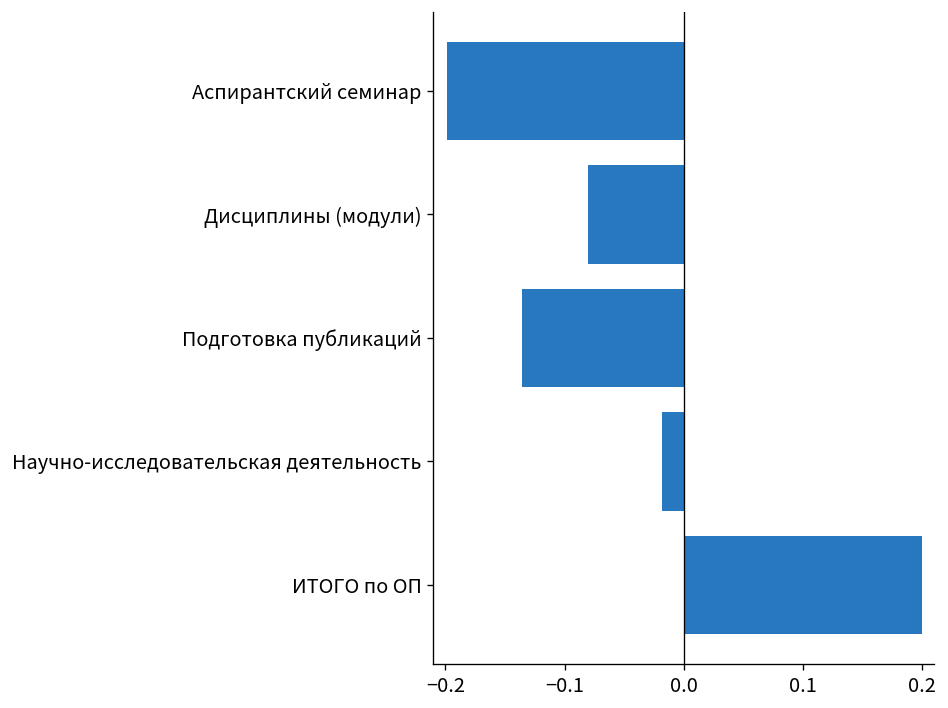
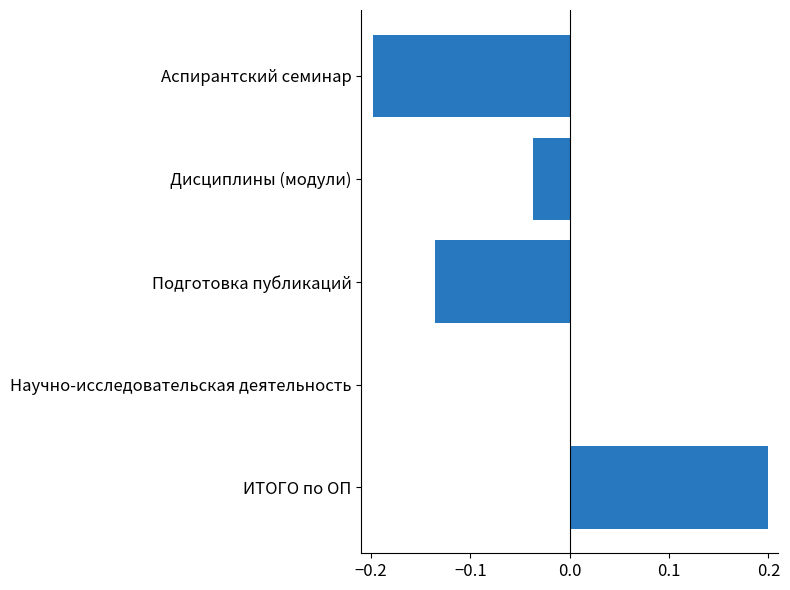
  {
    "Аспирантский семинар": -0.20,
-   "Дисциплины (модули)": -0.08,
+   "Дисциплины (модули)": -0.04,
    "Подготовка публикаций": -0.14,
-   "Научно-исследовательская деятельность": -0.02,
+   "Научно-исследовательская деятельность": 0.00,
    "ИТОГО по ОП": 0.20
  }
